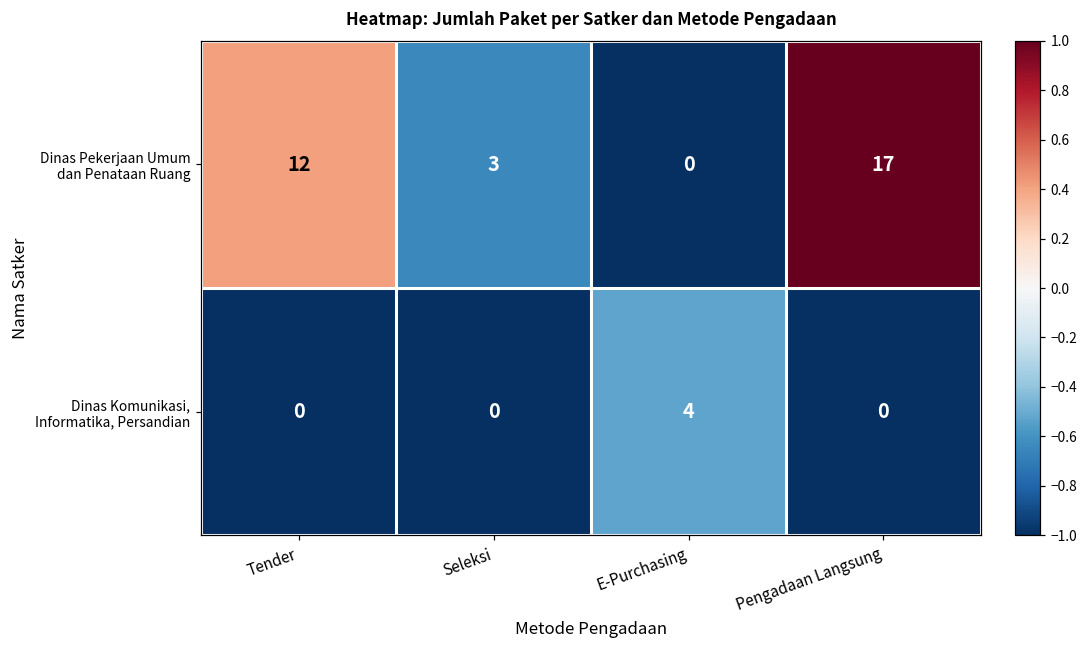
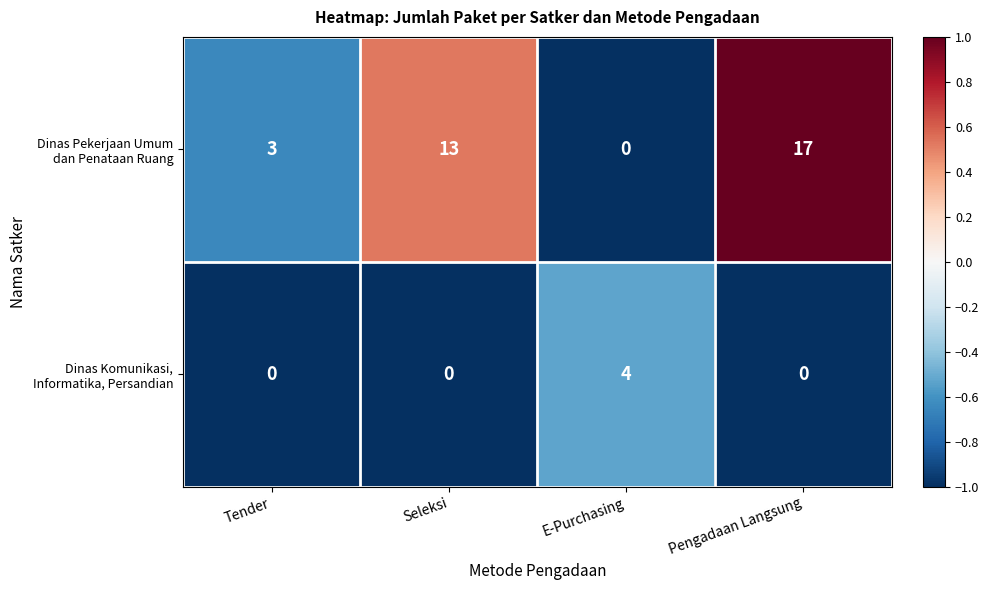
  {
    "Dinas Pekerjaan Umum dan Penataan Ruang": {
-     "Tender": 12,
-     "Seleksi": 3,
+     "Tender": 3,
+     "Seleksi": 13,
      "E-Purchasing": 0,
      "Pengadaan Langsung": 17
    },
    "Dinas Komunikasi, Informatika, Persandian": {
      "Tender": 0,
      "Seleksi": 0,
      "E-Purchasing": 4,
      "Pengadaan Langsung": 0
    }
  }
